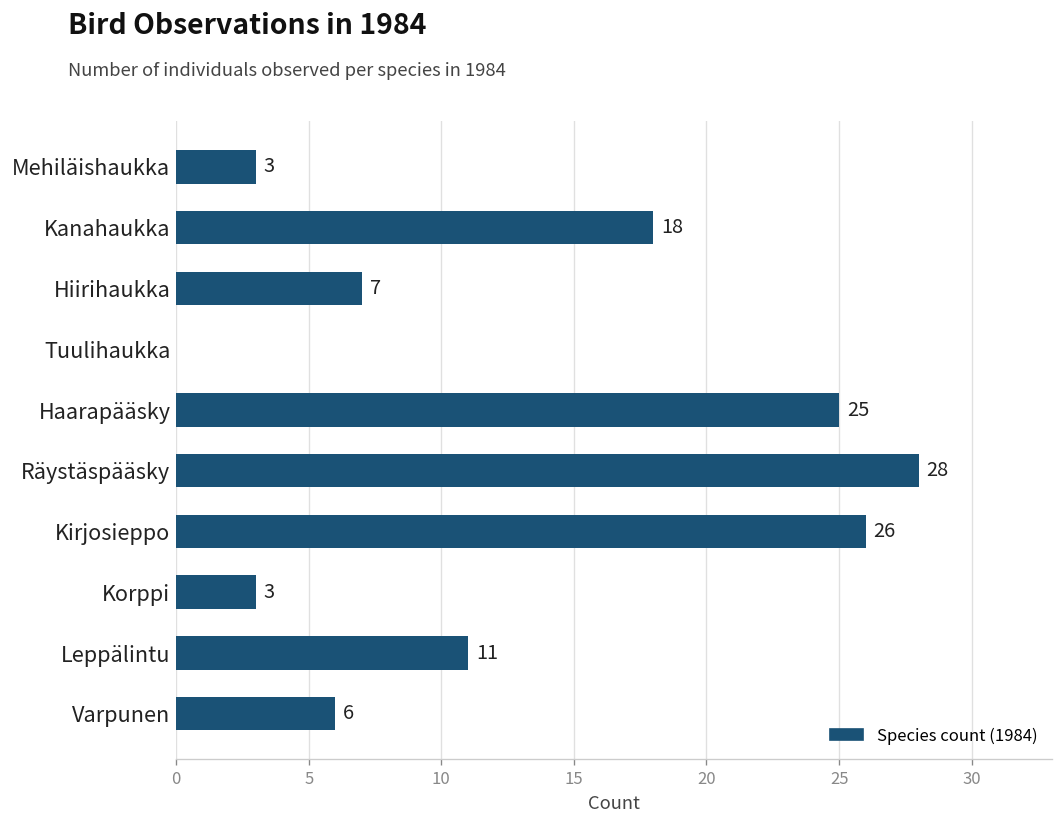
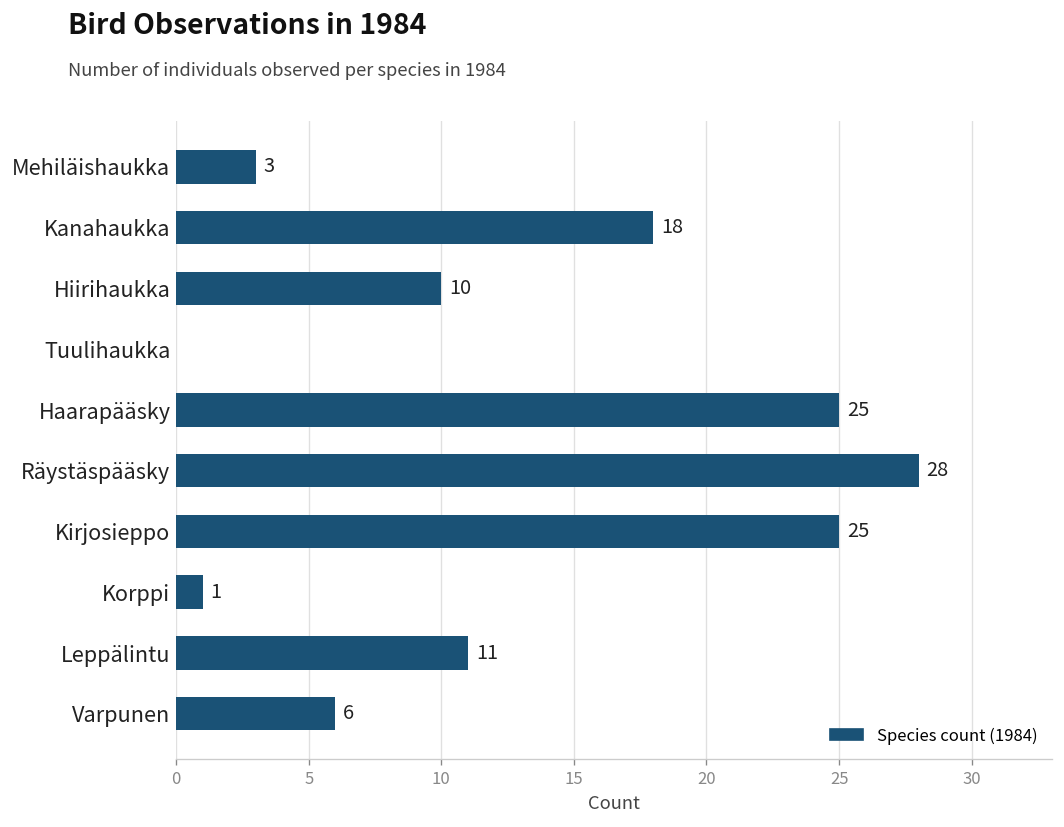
  {
    "Mehiläishaukka": 3,
    "Kanahaukka": 18,
-   "Hiirihaukka": 7,
+   "Hiirihaukka": 10,
    "Haarapääsky": 25,
    "Räystäspääsky": 28,
-   "Kirjosieppo": 26,
-   "Korppi": 3,
+   "Kirjosieppo": 25,
+   "Korppi": 1,
    "Leppälintu": 11,
    "Varpunen": 6
  }
